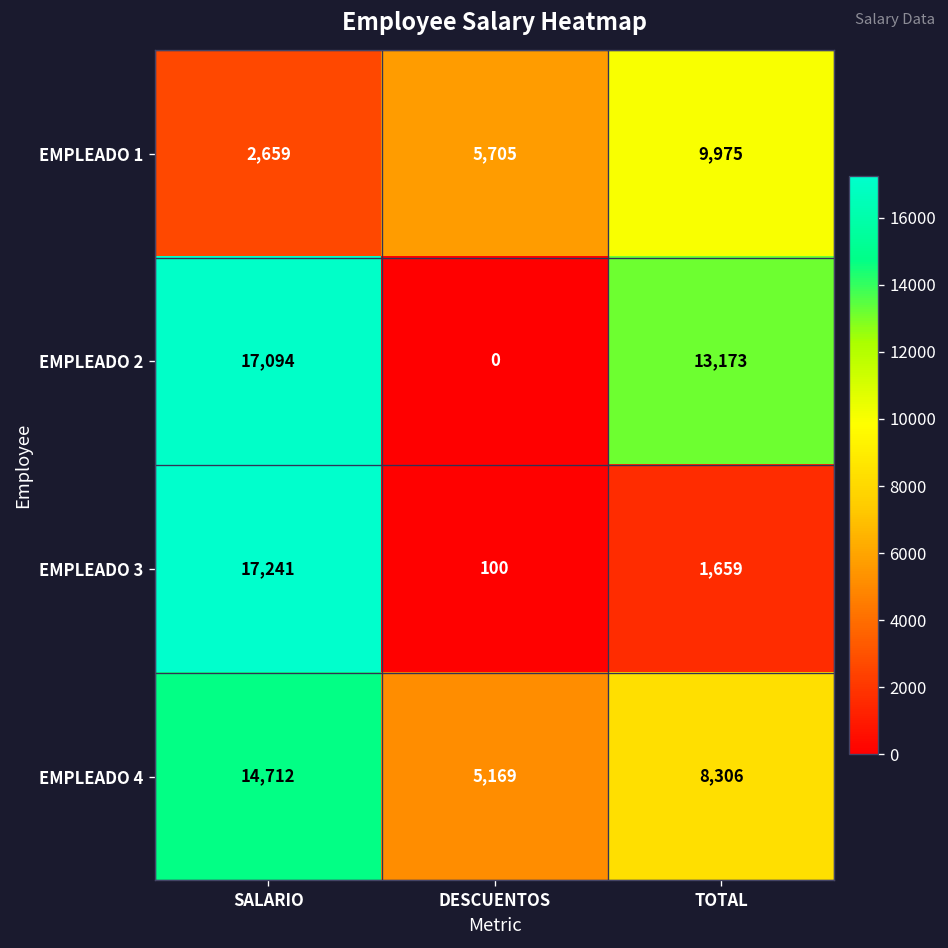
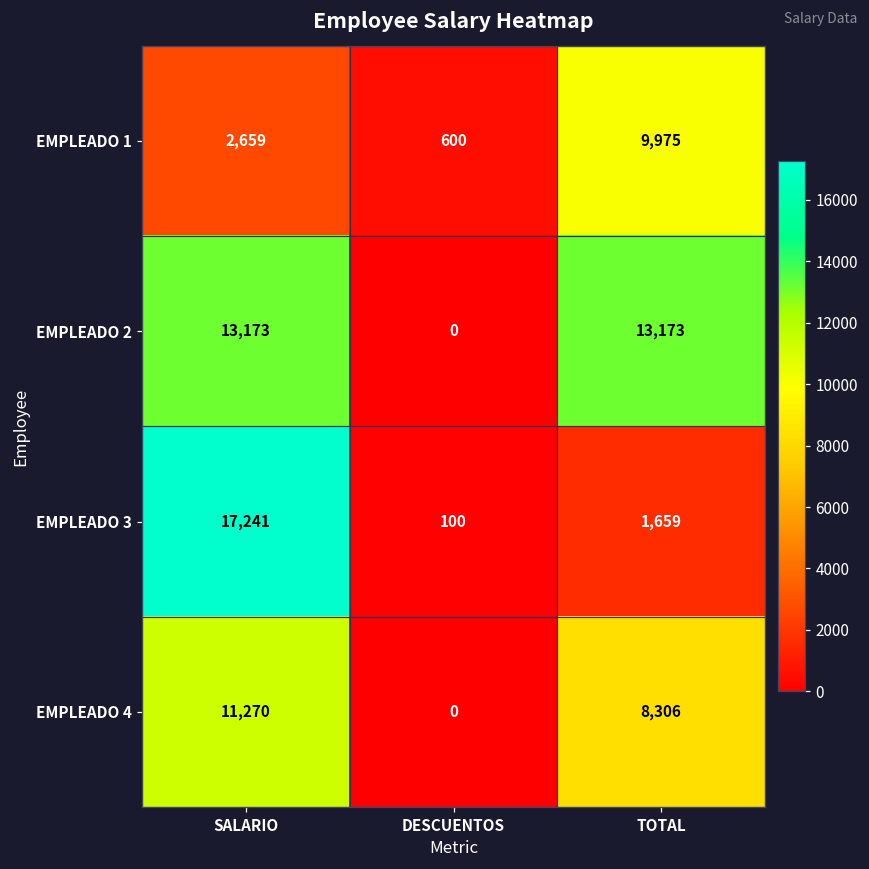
  {
    "EMPLEADO 1": {
      "SALARIO": "2,659",
-     "DESCUENTOS": "5,705",
+     "DESCUENTOS": "600",
      "TOTAL": "9,975"
    },
    "EMPLEADO 2": {
-     "SALARIO": "17,094",
+     "SALARIO": "13,173",
      "DESCUENTOS": "0",
      "TOTAL": "13,173"
    },
    "EMPLEADO 3": {
      "SALARIO": "17,241",
      "DESCUENTOS": "100",
      "TOTAL": "1,659"
    },
    "EMPLEADO 4": {
-     "SALARIO": "14,712",
-     "DESCUENTOS": "5,169",
+     "SALARIO": "11,270",
+     "DESCUENTOS": "0",
      "TOTAL": "8,306"
    }
  }
